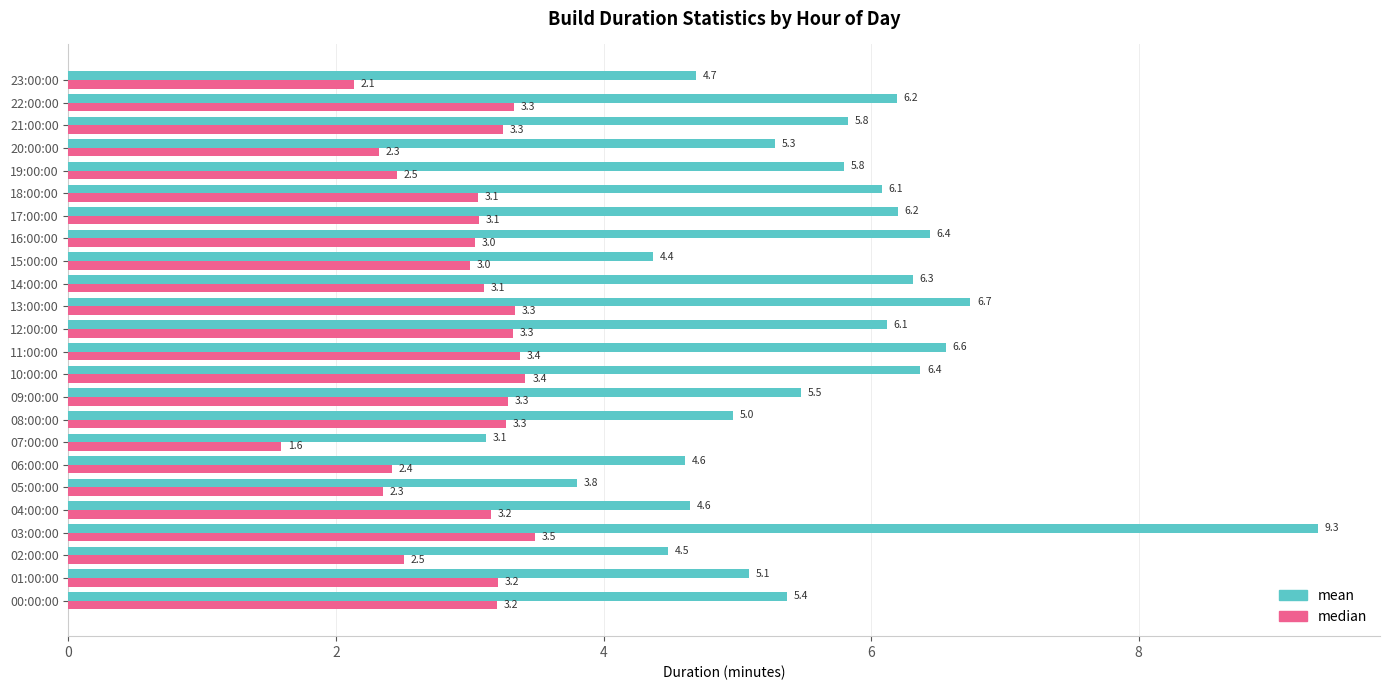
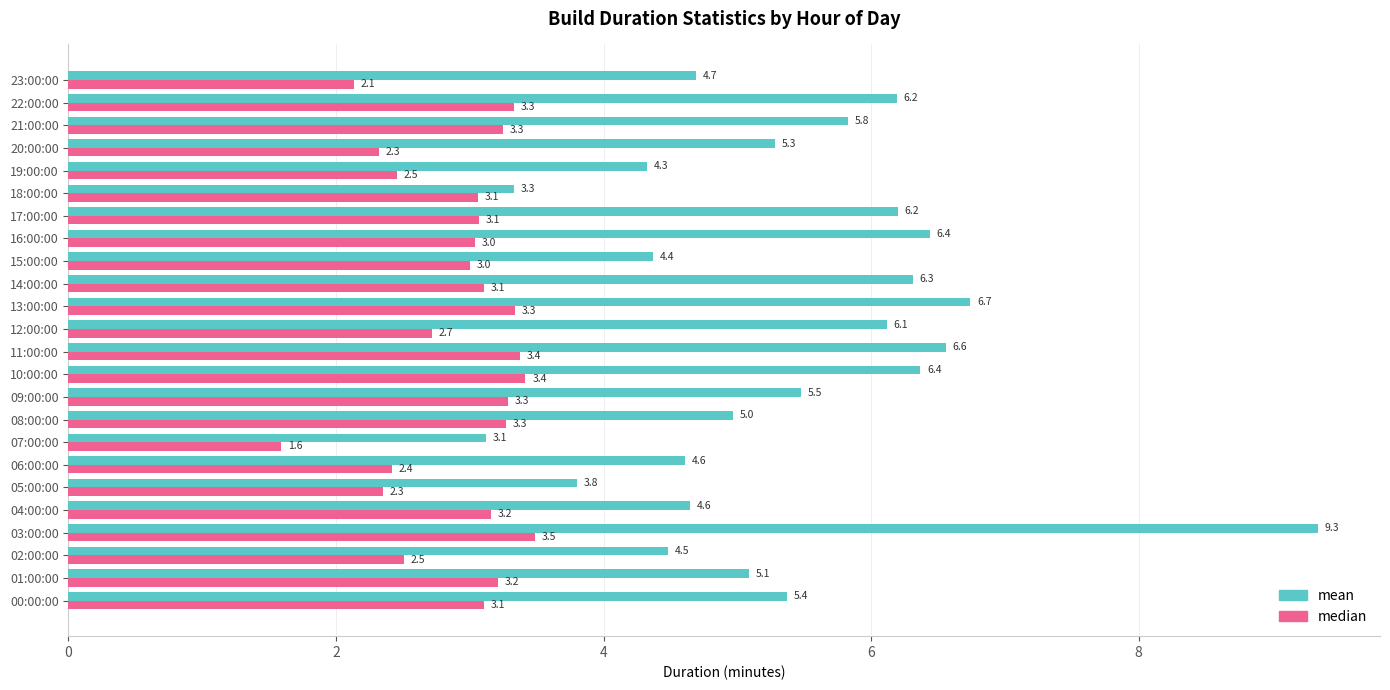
  {
    "mean": {
      "23:00:00": 4.7,
      "22:00:00": 6.2,
      "21:00:00": 5.8,
      "20:00:00": 5.3,
-     "19:00:00": 5.8,
-     "18:00:00": 6.1,
+     "19:00:00": 4.3,
+     "18:00:00": 3.3,
      "17:00:00": 6.2,
      "16:00:00": 6.4,
      "15:00:00": 4.4,
      "14:00:00": 6.3,
      "13:00:00": 6.7,
      "12:00:00": 6.1,
      "11:00:00": 6.6,
      "10:00:00": 6.4,
      "09:00:00": 5.5,
      "08:00:00": 5.0,
      "07:00:00": 3.1,
      "06:00:00": 4.6,
      "05:00:00": 3.8,
      "04:00:00": 4.6,
      "03:00:00": 9.3,
      "02:00:00": 4.5,
      "01:00:00": 5.1,
      "00:00:00": 5.4
    },
    "median": {
      "23:00:00": 2.1,
      "22:00:00": 3.3,
      "21:00:00": 3.3,
      "20:00:00": 2.3,
      "19:00:00": 2.5,
      "18:00:00": 3.1,
      "17:00:00": 3.1,
      "16:00:00": 3.0,
      "15:00:00": 3.0,
      "14:00:00": 3.1,
      "13:00:00": 3.3,
-     "12:00:00": 3.3,
+     "12:00:00": 2.7,
      "11:00:00": 3.4,
      "10:00:00": 3.4,
      "09:00:00": 3.3,
      "08:00:00": 3.3,
      "07:00:00": 1.6,
      "06:00:00": 2.4,
      "05:00:00": 2.3,
      "04:00:00": 3.2,
      "03:00:00": 3.5,
      "02:00:00": 2.5,
      "01:00:00": 3.2,
-     "00:00:00": 3.2
+     "00:00:00": 3.1
    }
  }
